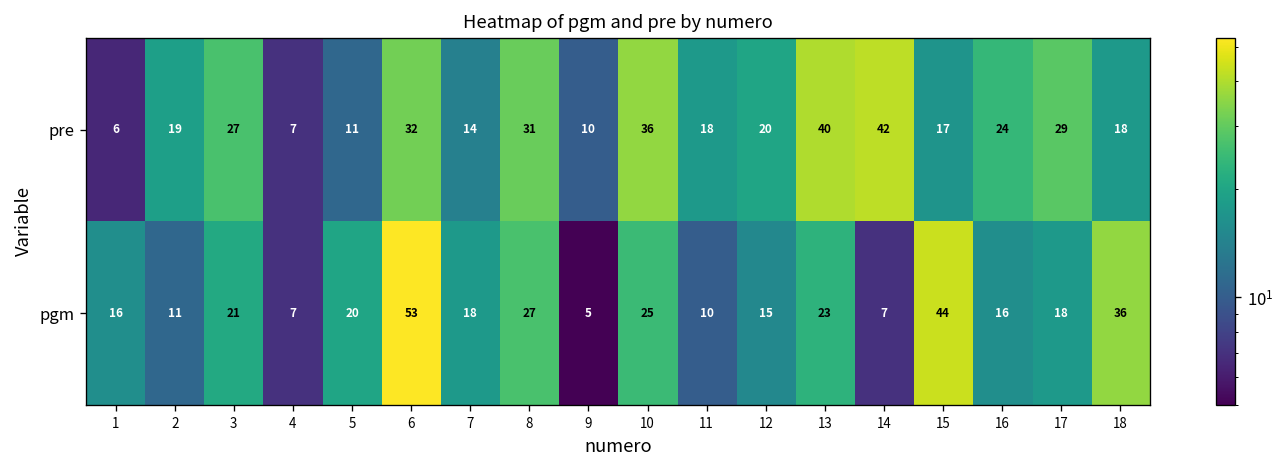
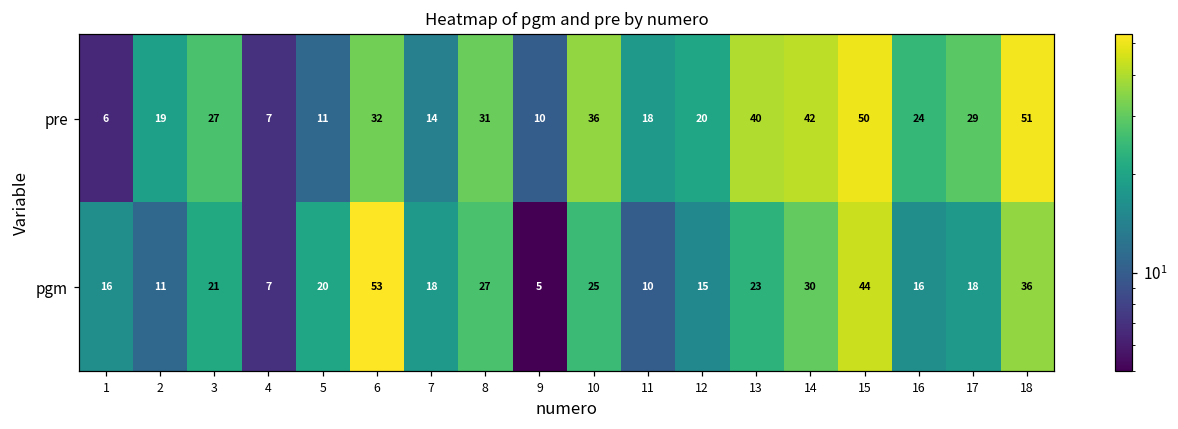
  {
    "pre": {
      "1": 6,
      "2": 19,
      "3": 27,
      "4": 7,
      "5": 11,
      "6": 32,
      "7": 14,
      "8": 31,
      "9": 10,
      "10": 36,
      "11": 18,
      "12": 20,
      "13": 40,
      "14": 42,
-     "15": 17,
+     "15": 50,
      "16": 24,
      "17": 29,
-     "18": 18
+     "18": 51
    },
    "pgm": {
      "1": 16,
      "2": 11,
      "3": 21,
      "4": 7,
      "5": 20,
      "6": 53,
      "7": 18,
      "8": 27,
      "9": 5,
      "10": 25,
      "11": 10,
      "12": 15,
      "13": 23,
-     "14": 7,
+     "14": 30,
      "15": 44,
      "16": 16,
      "17": 18,
      "18": 36
    }
  }
